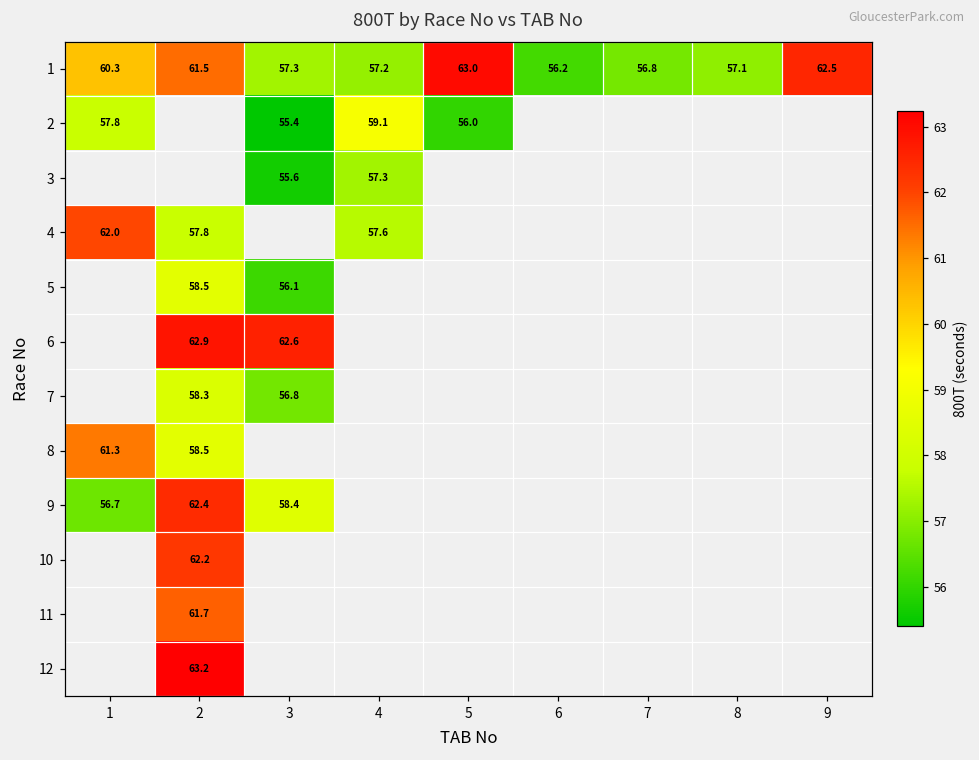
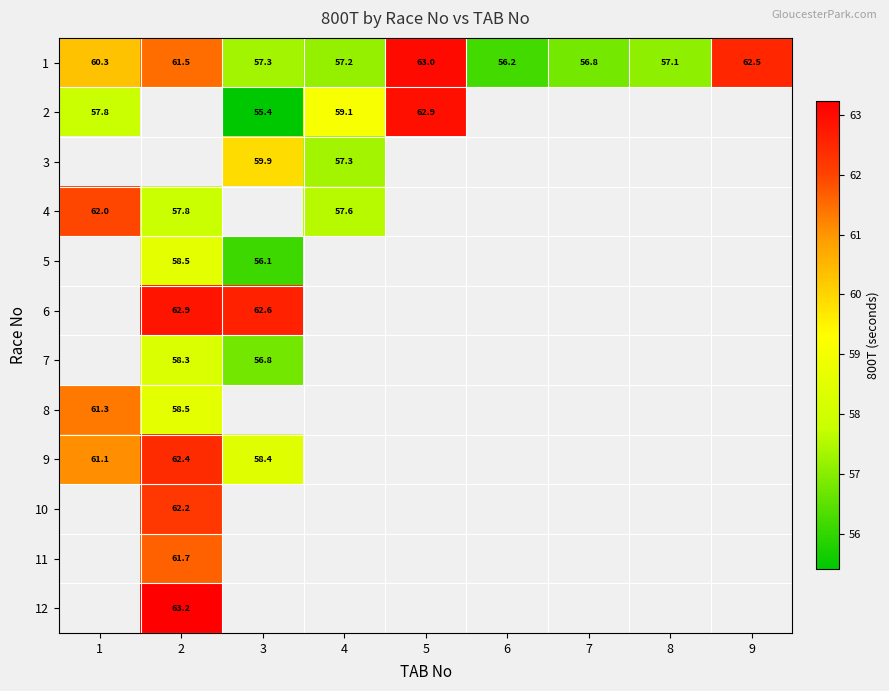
  {
    "1": {
      "1": 60.3,
      "2": 61.5,
      "3": 57.3,
      "4": 57.2,
      "5": 63.0,
      "6": 56.2,
      "7": 56.8,
      "8": 57.1,
      "9": 62.5
    },
    "2": {
      "1": 57.8,
      "3": 55.4,
      "4": 59.1,
-     "5": 56.0
+     "5": 62.9
    },
    "3": {
-     "3": 55.6,
+     "3": 59.9,
      "4": 57.3
    },
    "4": {
      "1": 62.0,
      "2": 57.8,
      "4": 57.6
    },
    "5": {
      "2": 58.5,
      "3": 56.1
    },
    "6": {
      "2": 62.9,
      "3": 62.6
    },
    "7": {
      "2": 58.3,
      "3": 56.8
    },
    "8": {
      "1": 61.3,
      "2": 58.5
    },
    "9": {
-     "1": 56.7,
+     "1": 61.1,
      "2": 62.4,
      "3": 58.4
    },
    "10": {
      "2": 62.2
    },
    "11": {
      "2": 61.7
    },
    "12": {
      "2": 63.2
    }
  }
